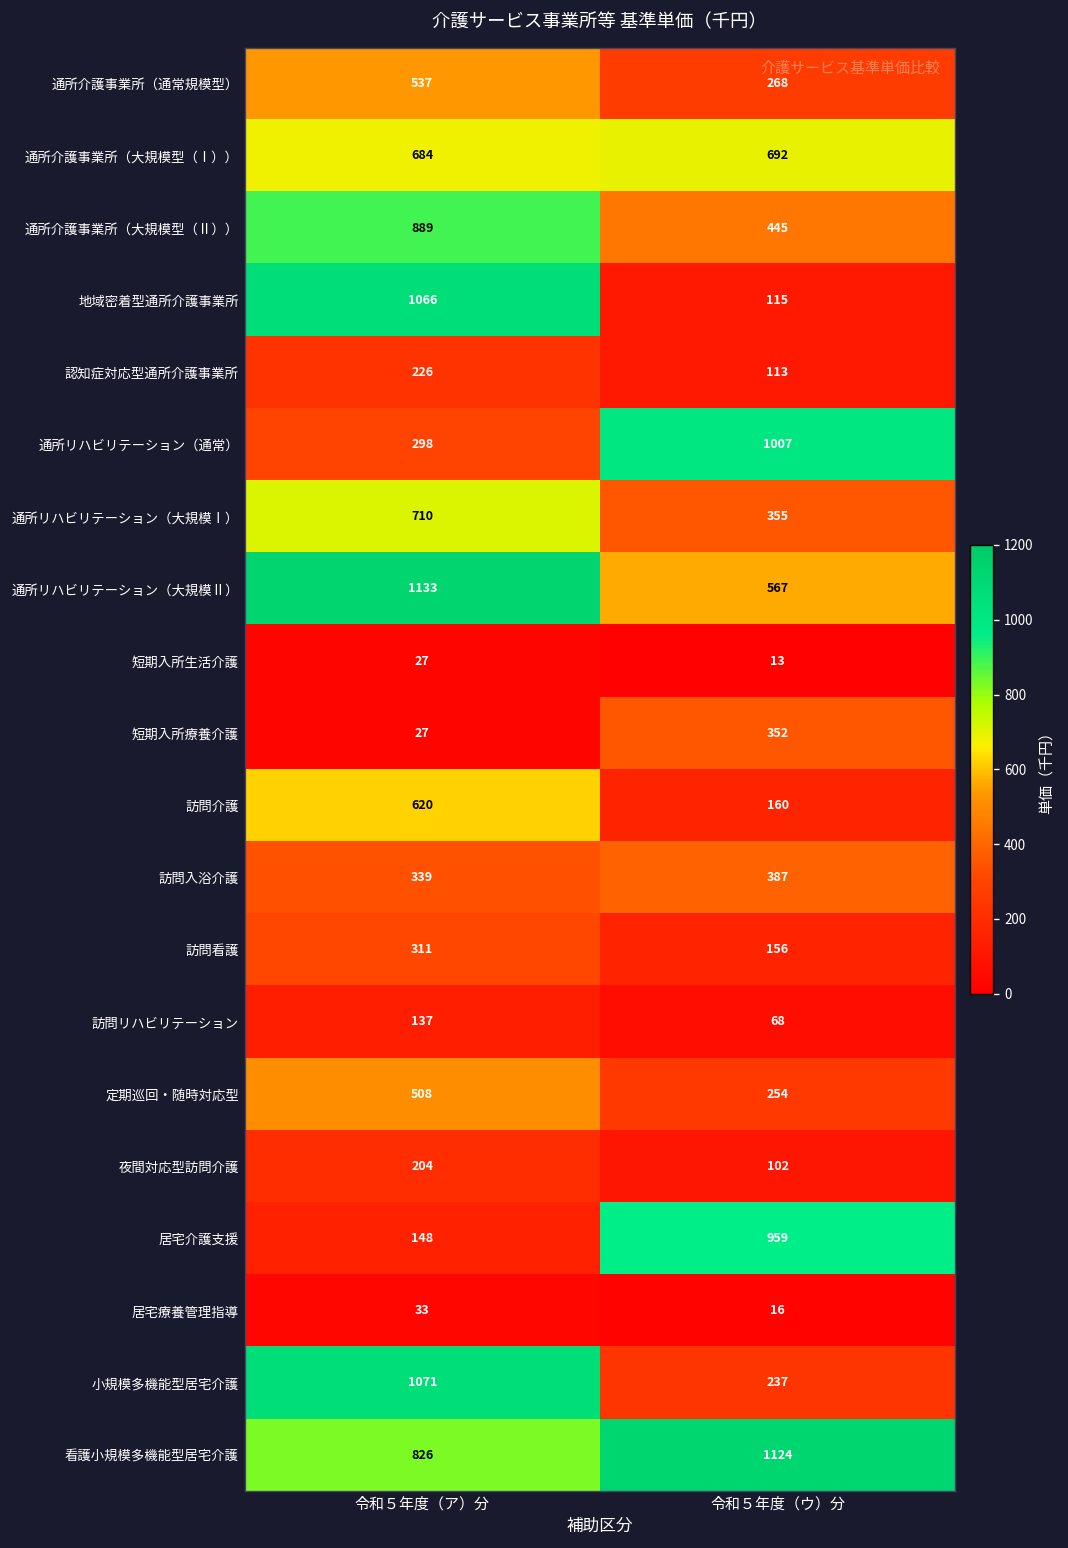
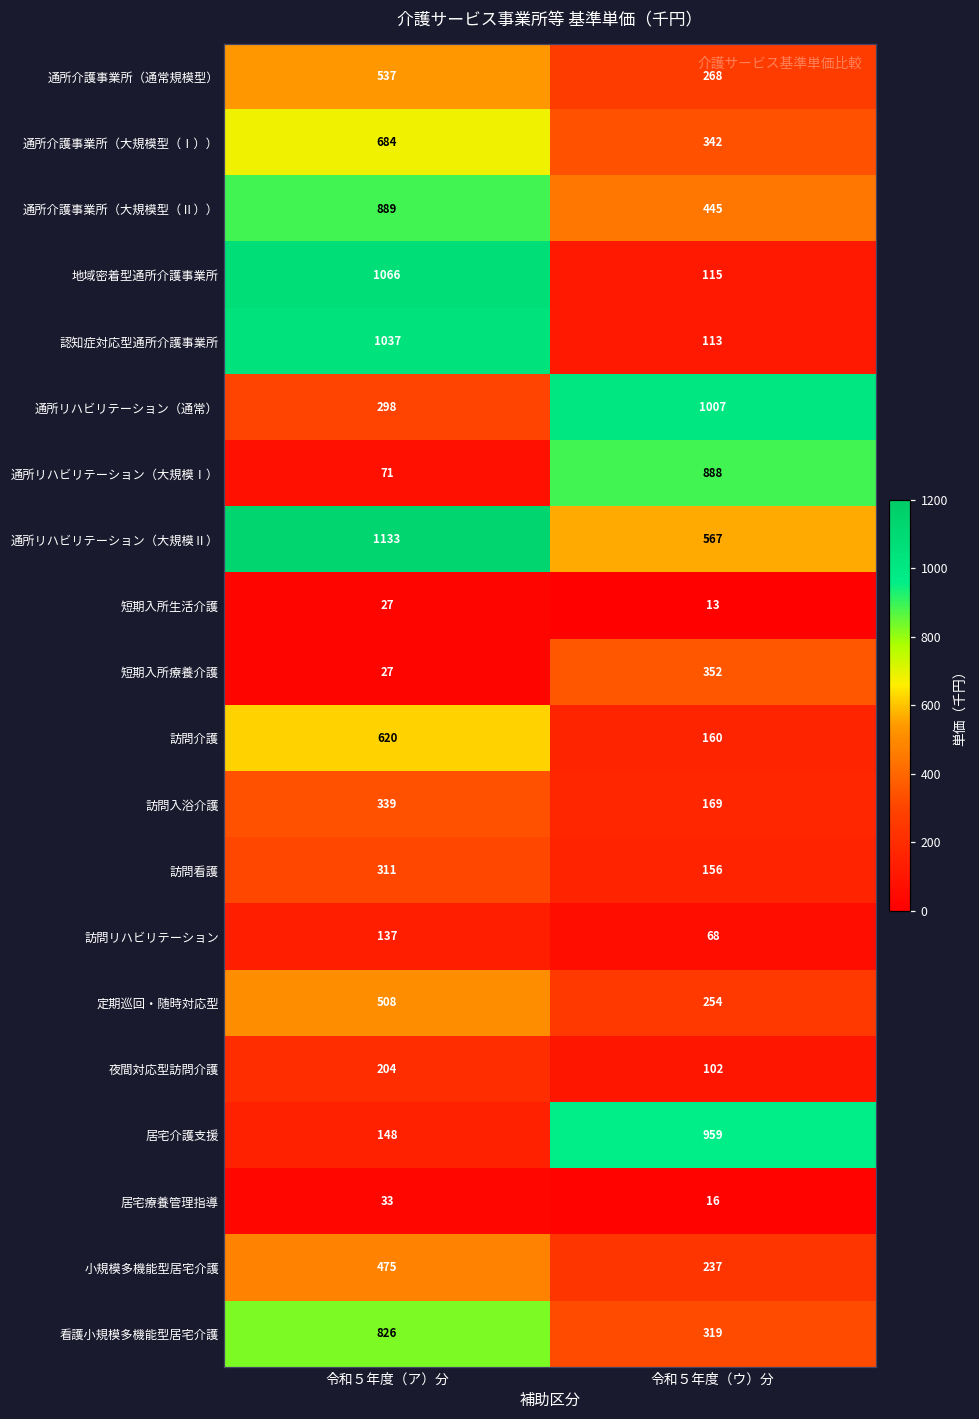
  {
    "通所介護事業所（通常規模型）": {
      "令和５年度（ア）分": 537
    },
    "通所介護事業所（大規模型（Ⅰ））": {
      "令和５年度（ア）分": 684,
-     "令和５年度（ウ）分": 692
+     "令和５年度（ウ）分": 342
    },
    "通所介護事業所（大規模型（Ⅱ））": {
      "令和５年度（ア）分": 889,
      "令和５年度（ウ）分": 445
    },
    "地域密着型通所介護事業所": {
      "令和５年度（ア）分": 1066,
      "令和５年度（ウ）分": 115
    },
    "認知症対応型通所介護事業所": {
-     "令和５年度（ア）分": 226,
+     "令和５年度（ア）分": 1037,
      "令和５年度（ウ）分": 113
    },
    "通所リハビリテーション（通常）": {
      "令和５年度（ア）分": 298,
      "令和５年度（ウ）分": 1007
    },
    "通所リハビリテーション（大規模Ⅰ）": {
-     "令和５年度（ア）分": 710,
-     "令和５年度（ウ）分": 355
+     "令和５年度（ア）分": 71,
+     "令和５年度（ウ）分": 888
    },
    "通所リハビリテーション（大規模Ⅱ）": {
      "令和５年度（ア）分": 1133,
      "令和５年度（ウ）分": 567
    },
    "短期入所生活介護": {
      "令和５年度（ア）分": 27,
      "令和５年度（ウ）分": 13
    },
    "短期入所療養介護": {
      "令和５年度（ア）分": 27,
      "令和５年度（ウ）分": 352
    },
    "訪問介護": {
      "令和５年度（ア）分": 620,
      "令和５年度（ウ）分": 160
    },
    "訪問入浴介護": {
      "令和５年度（ア）分": 339,
-     "令和５年度（ウ）分": 387
+     "令和５年度（ウ）分": 169
    },
    "訪問看護": {
      "令和５年度（ア）分": 311,
      "令和５年度（ウ）分": 156
    },
    "訪問リハビリテーション": {
      "令和５年度（ア）分": 137,
      "令和５年度（ウ）分": 68
    },
    "定期巡回・随時対応型": {
      "令和５年度（ア）分": 508,
      "令和５年度（ウ）分": 254
    },
    "夜間対応型訪問介護": {
      "令和５年度（ア）分": 204,
      "令和５年度（ウ）分": 102
    },
    "居宅介護支援": {
      "令和５年度（ア）分": 148,
      "令和５年度（ウ）分": 959
    },
    "居宅療養管理指導": {
      "令和５年度（ア）分": 33,
      "令和５年度（ウ）分": 16
    },
    "小規模多機能型居宅介護": {
-     "令和５年度（ア）分": 1071,
+     "令和５年度（ア）分": 475,
      "令和５年度（ウ）分": 237
    },
    "看護小規模多機能型居宅介護": {
      "令和５年度（ア）分": 826,
-     "令和５年度（ウ）分": 1124
+     "令和５年度（ウ）分": 319
    }
  }
